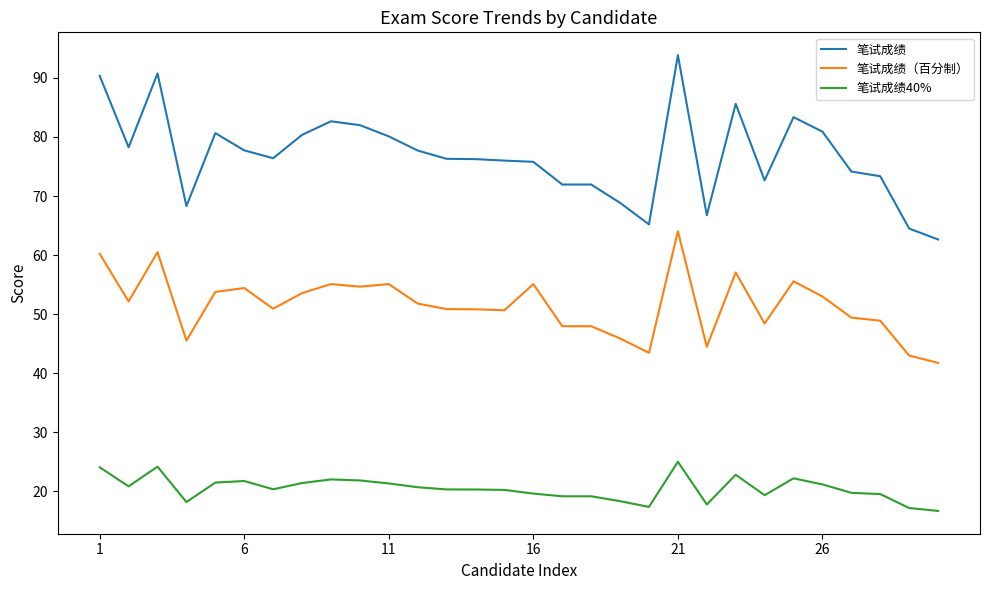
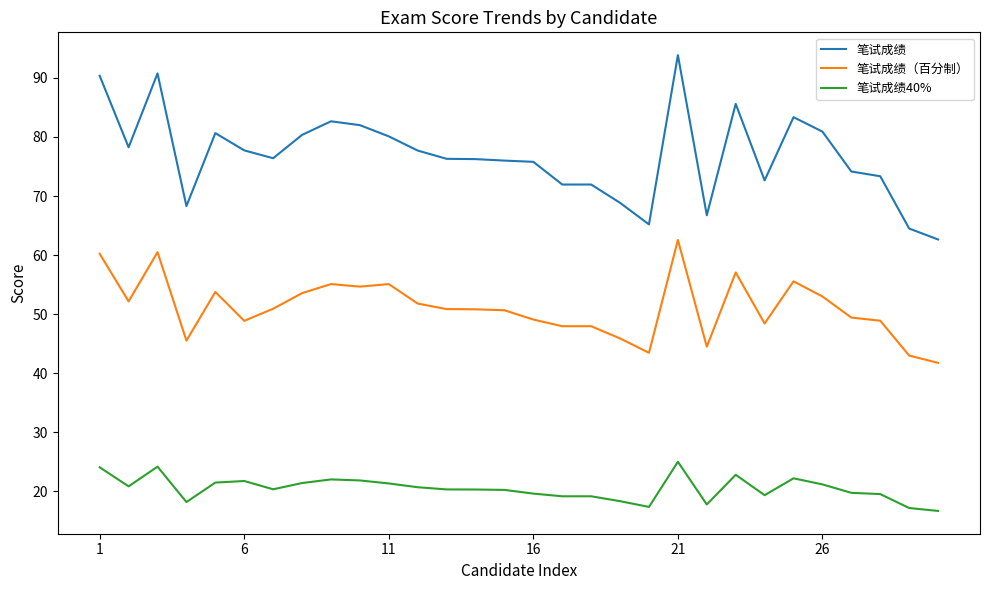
  {
    "笔试成绩": {
      "1": 90,
      "6": 78,
      "11": 80,
      "16": 76,
      "21": 94,
      "26": 81
    },
    "笔试成绩（百分制）": {
      "1": 60,
-     "6": 54,
+     "6": 49,
      "11": 55,
-     "16": 55,
-     "21": 64,
+     "16": 49,
+     "21": 63,
      "26": 53
    },
    "笔试成绩40%": {
      "1": 24,
      "6": 22,
      "11": 21,
      "16": 20,
      "21": 25,
      "26": 21
    }
  }
